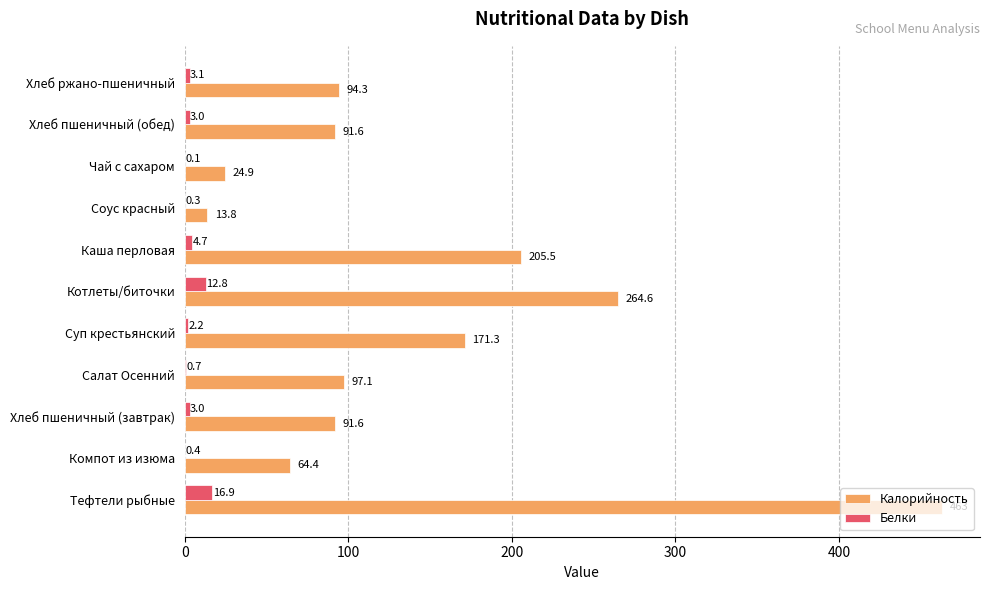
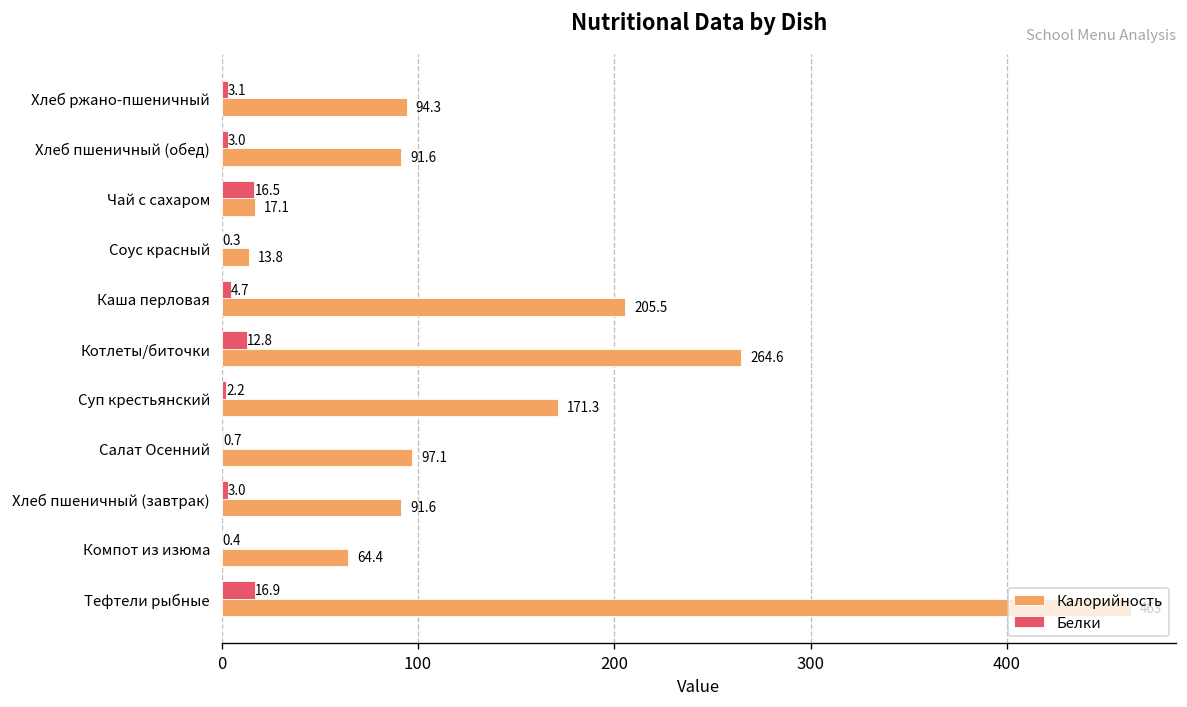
  {
    "Калорийность": {
      "Хлеб ржано-пшеничный": 94.3,
      "Хлеб пшеничный (обед)": 91.6,
-     "Чай с сахаром": 24.9,
+     "Чай с сахаром": 17.1,
      "Соус красный": 13.8,
      "Каша перловая": 205.5,
      "Котлеты/биточки": 264.6,
      "Суп крестьянский": 171.3,
      "Салат Осенний": 97.1,
      "Хлеб пшеничный (завтрак)": 91.6,
      "Компот из изюма": 64.4
    },
    "Белки": {
      "Хлеб ржано-пшеничный": 3.1,
      "Хлеб пшеничный (обед)": 3.0,
-     "Чай с сахаром": 0.1,
+     "Чай с сахаром": 16.5,
      "Соус красный": 0.3,
      "Каша перловая": 4.7,
      "Котлеты/биточки": 12.8,
      "Суп крестьянский": 2.2,
      "Салат Осенний": 0.7,
      "Хлеб пшеничный (завтрак)": 3.0,
      "Компот из изюма": 0.4,
      "Тефтели рыбные": 16.9
    }
  }
